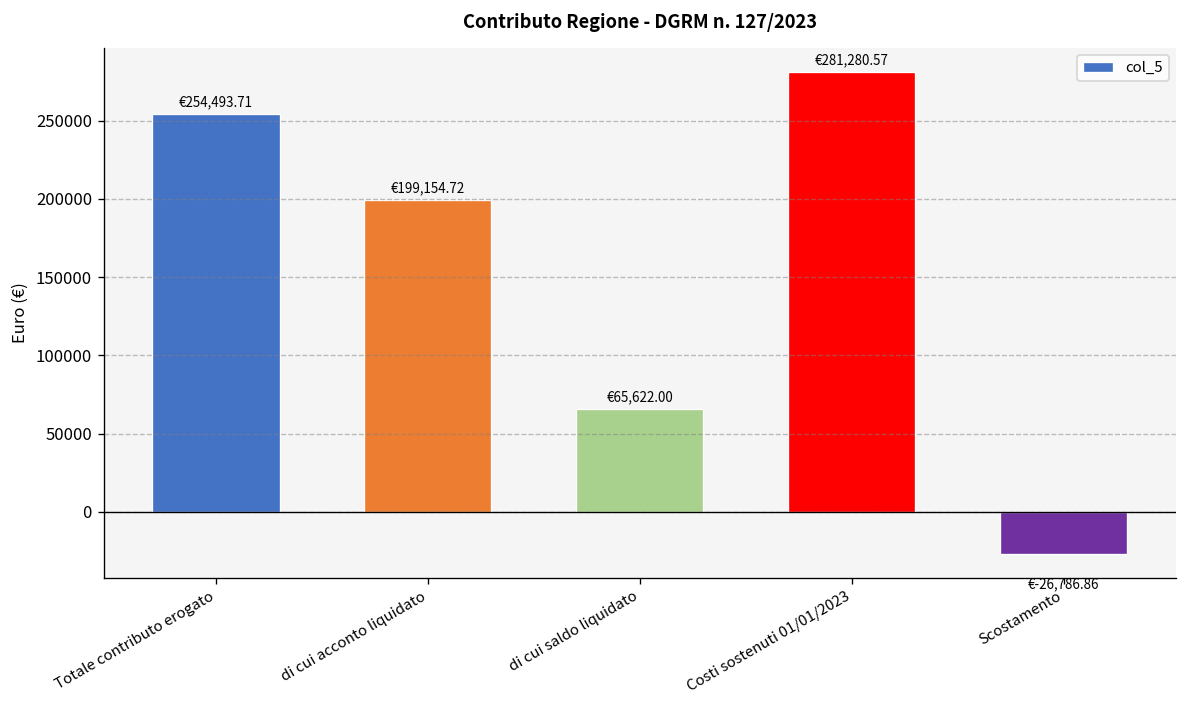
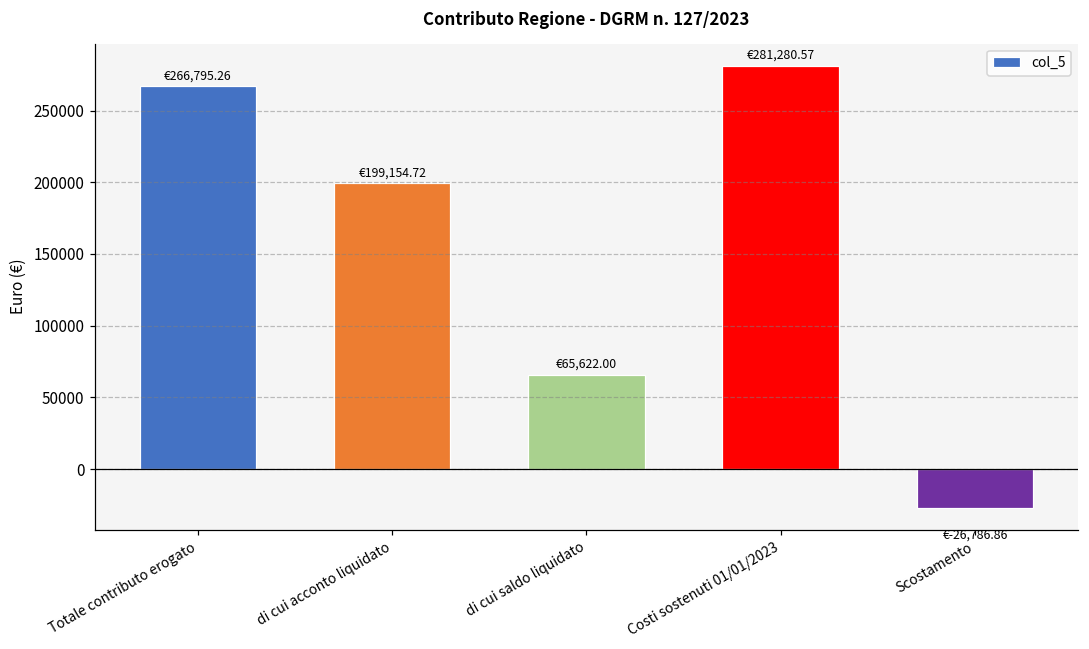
  {
-   "Totale contributo erogato": "€254,493.71",
+   "Totale contributo erogato": "€266,795.26",
    "di cui acconto liquidato": "€199,154.72",
    "di cui saldo liquidato": "€65,622.00",
    "Costi sostenuti 01/01/2023": "€281,280.57",
    "Scostamento": "€-26,786.86"
  }
